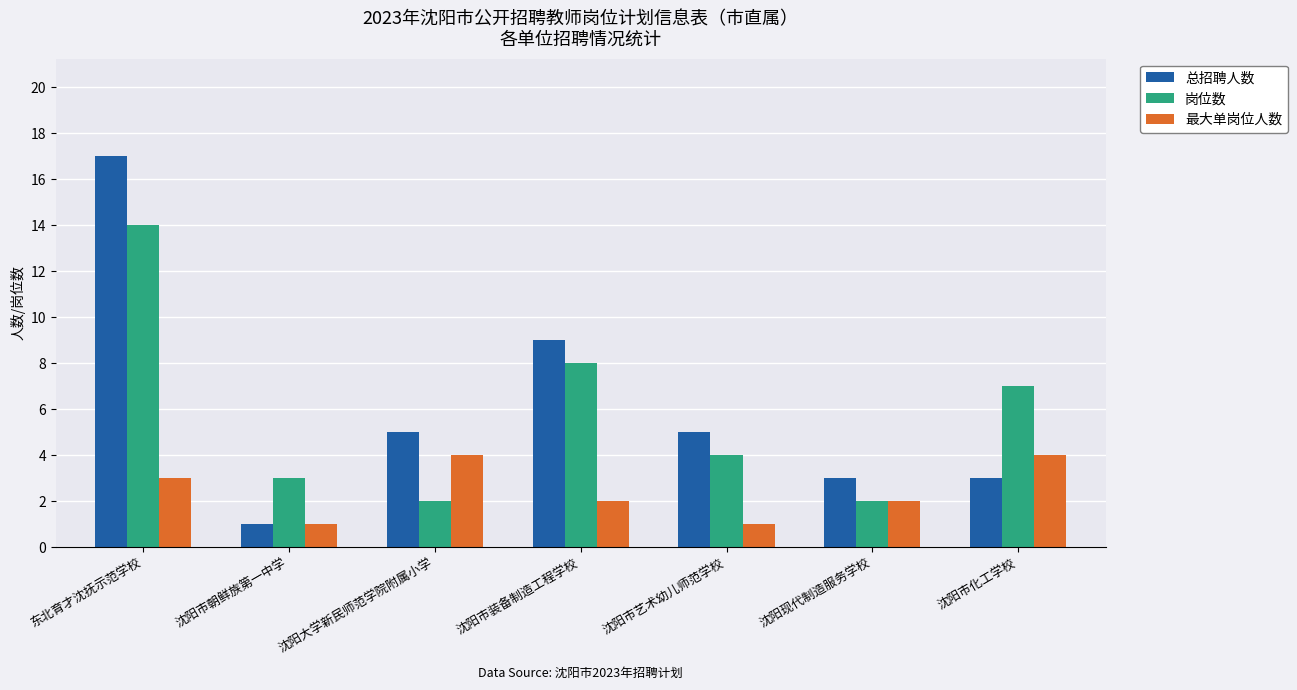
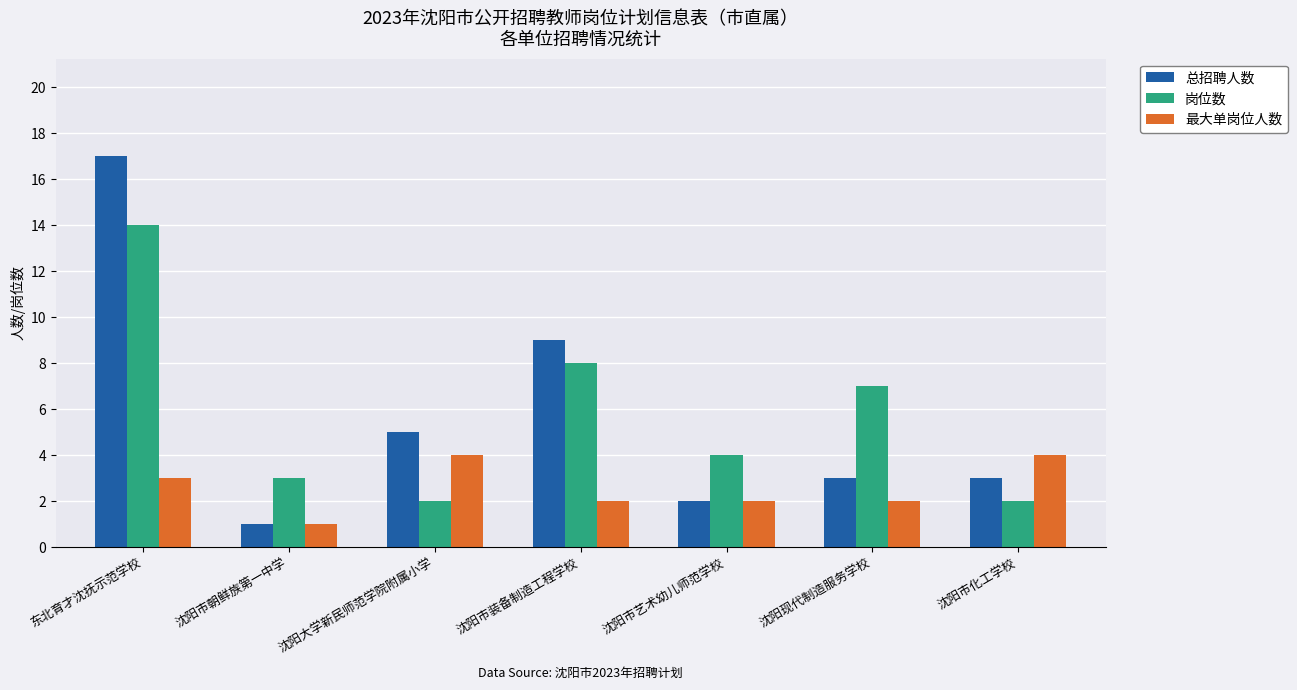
  {
    "总招聘人数": {
      "东北育才沈抚示范学校": 17,
      "沈阳市朝鲜族第一中学": 1,
      "沈阳大学新民师范学院附属小学": 5,
      "沈阳市装备制造工程学校": 9,
-     "沈阳市艺术幼儿师范学校": 5,
+     "沈阳市艺术幼儿师范学校": 2,
      "沈阳现代制造服务学校": 3,
      "沈阳市化工学校": 3
    },
    "岗位数": {
      "东北育才沈抚示范学校": 14,
      "沈阳市朝鲜族第一中学": 3,
      "沈阳大学新民师范学院附属小学": 2,
      "沈阳市装备制造工程学校": 8,
      "沈阳市艺术幼儿师范学校": 4,
-     "沈阳现代制造服务学校": 2,
-     "沈阳市化工学校": 7
+     "沈阳现代制造服务学校": 7,
+     "沈阳市化工学校": 2
    },
    "最大单岗位人数": {
      "东北育才沈抚示范学校": 3,
      "沈阳市朝鲜族第一中学": 1,
      "沈阳大学新民师范学院附属小学": 4,
      "沈阳市装备制造工程学校": 2,
-     "沈阳市艺术幼儿师范学校": 1,
+     "沈阳市艺术幼儿师范学校": 2,
      "沈阳现代制造服务学校": 2,
      "沈阳市化工学校": 4
    }
  }
